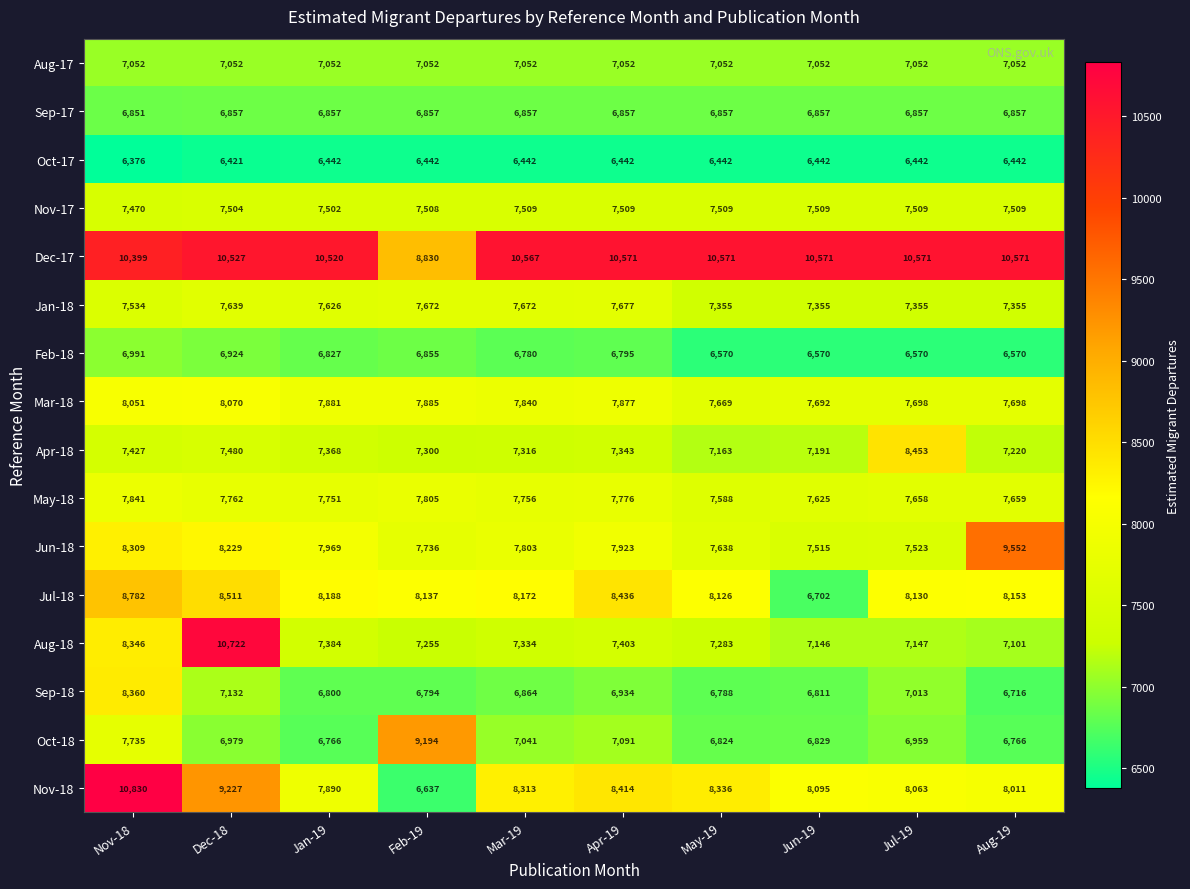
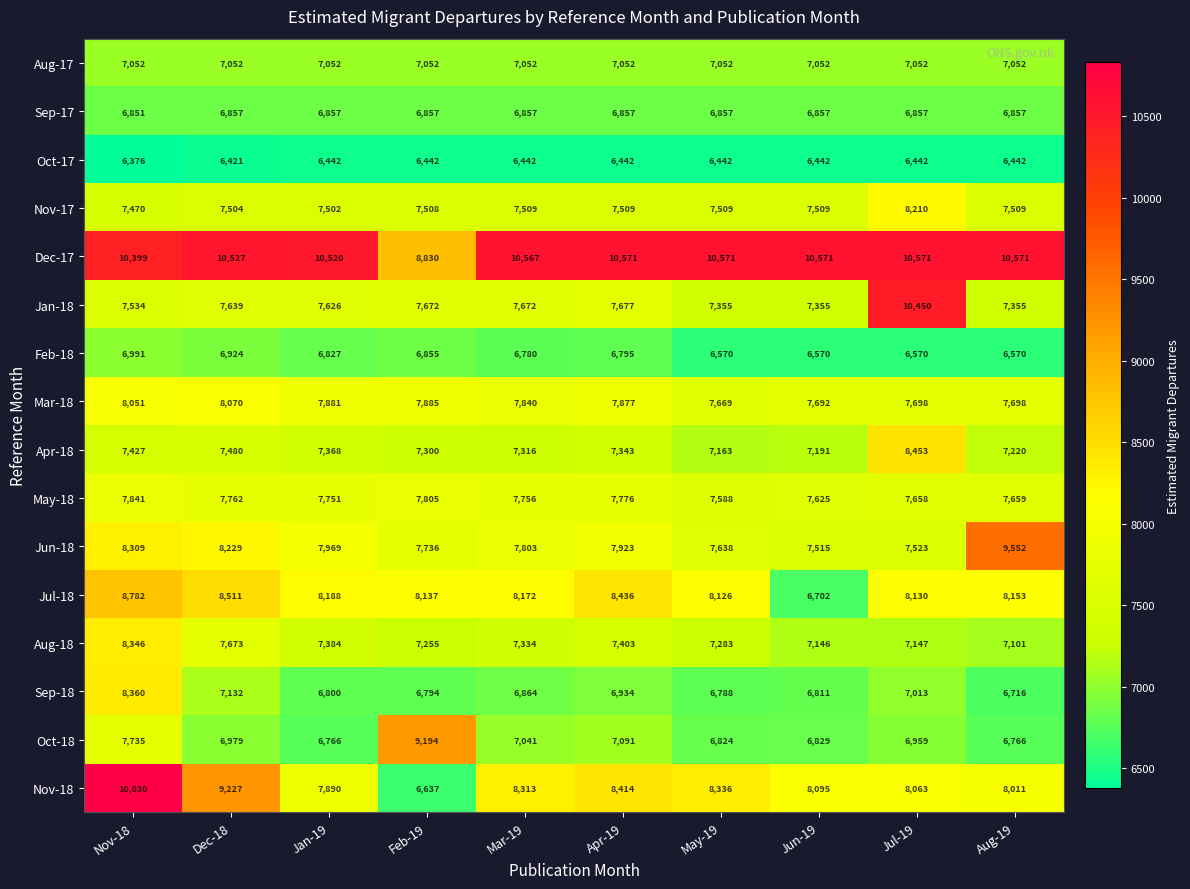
  {
    "Aug-17": {
      "Nov-18": "7,052",
      "Dec-18": "7,052",
      "Jan-19": "7,052",
      "Feb-19": "7,052",
      "Mar-19": "7,052",
      "Apr-19": "7,052",
      "May-19": "7,052",
      "Jun-19": "7,052",
      "Jul-19": "7,052"
    },
    "Sep-17": {
      "Nov-18": "6,851",
      "Dec-18": "6,857",
      "Jan-19": "6,857",
      "Feb-19": "6,857",
      "Mar-19": "6,857",
      "Apr-19": "6,857",
      "May-19": "6,857",
      "Jun-19": "6,857",
      "Jul-19": "6,857",
      "Aug-19": "6,857"
    },
    "Oct-17": {
      "Nov-18": "6,376",
      "Dec-18": "6,421",
      "Jan-19": "6,442",
      "Feb-19": "6,442",
      "Mar-19": "6,442",
      "Apr-19": "6,442",
      "May-19": "6,442",
      "Jun-19": "6,442",
      "Jul-19": "6,442",
      "Aug-19": "6,442"
    },
    "Nov-17": {
      "Nov-18": "7,470",
      "Dec-18": "7,504",
      "Jan-19": "7,502",
      "Feb-19": "7,508",
      "Mar-19": "7,509",
      "Apr-19": "7,509",
      "May-19": "7,509",
      "Jun-19": "7,509",
-     "Jul-19": "7,509",
+     "Jul-19": "8,210",
      "Aug-19": "7,509"
    },
    "Dec-17": {
      "Nov-18": "10,399",
      "Dec-18": "10,527",
      "Jan-19": "10,520",
      "Feb-19": "8,830",
      "Mar-19": "10,567",
      "Apr-19": "10,571",
      "May-19": "10,571",
      "Jun-19": "10,571",
      "Jul-19": "10,571",
      "Aug-19": "10,571"
    },
    "Jan-18": {
      "Nov-18": "7,534",
      "Dec-18": "7,639",
      "Jan-19": "7,626",
      "Feb-19": "7,672",
      "Mar-19": "7,672",
      "Apr-19": "7,677",
      "May-19": "7,355",
      "Jun-19": "7,355",
-     "Jul-19": "7,355",
+     "Jul-19": "10,450",
      "Aug-19": "7,355"
    },
    "Feb-18": {
      "Nov-18": "6,991",
      "Dec-18": "6,924",
      "Jan-19": "6,827",
      "Feb-19": "6,855",
      "Mar-19": "6,780",
      "Apr-19": "6,795",
      "May-19": "6,570",
      "Jun-19": "6,570",
      "Jul-19": "6,570",
      "Aug-19": "6,570"
    },
    "Mar-18": {
      "Nov-18": "8,051",
      "Dec-18": "8,070",
      "Jan-19": "7,881",
      "Feb-19": "7,885",
      "Mar-19": "7,840",
      "Apr-19": "7,877",
      "May-19": "7,669",
      "Jun-19": "7,692",
      "Jul-19": "7,698",
      "Aug-19": "7,698"
    },
    "Apr-18": {
      "Nov-18": "7,427",
      "Dec-18": "7,480",
      "Jan-19": "7,368",
      "Feb-19": "7,300",
      "Mar-19": "7,316",
      "Apr-19": "7,343",
      "May-19": "7,163",
      "Jun-19": "7,191",
      "Jul-19": "8,453",
      "Aug-19": "7,220"
    },
    "May-18": {
      "Nov-18": "7,841",
      "Dec-18": "7,762",
      "Jan-19": "7,751",
      "Feb-19": "7,805",
      "Mar-19": "7,756",
      "Apr-19": "7,776",
      "May-19": "7,588",
      "Jun-19": "7,625",
      "Jul-19": "7,658",
      "Aug-19": "7,659"
    },
    "Jun-18": {
      "Nov-18": "8,309",
      "Dec-18": "8,229",
      "Jan-19": "7,969",
      "Feb-19": "7,736",
      "Mar-19": "7,803",
      "Apr-19": "7,923",
      "May-19": "7,638",
      "Jun-19": "7,515",
      "Jul-19": "7,523",
      "Aug-19": "9,552"
    },
    "Jul-18": {
      "Nov-18": "8,782",
      "Dec-18": "8,511",
      "Jan-19": "8,188",
      "Feb-19": "8,137",
      "Mar-19": "8,172",
      "Apr-19": "8,436",
      "May-19": "8,126",
      "Jun-19": "6,702",
      "Jul-19": "8,130",
      "Aug-19": "8,153"
    },
    "Aug-18": {
      "Nov-18": "8,346",
-     "Dec-18": "10,722",
+     "Dec-18": "7,673",
      "Jan-19": "7,384",
      "Feb-19": "7,255",
      "Mar-19": "7,334",
      "Apr-19": "7,403",
      "May-19": "7,283",
      "Jun-19": "7,146",
      "Jul-19": "7,147",
      "Aug-19": "7,101"
    },
    "Sep-18": {
      "Nov-18": "8,360",
      "Dec-18": "7,132",
      "Jan-19": "6,800",
      "Feb-19": "6,794",
      "Mar-19": "6,864",
      "Apr-19": "6,934",
      "May-19": "6,788",
      "Jun-19": "6,811",
      "Jul-19": "7,013",
      "Aug-19": "6,716"
    },
    "Oct-18": {
      "Nov-18": "7,735",
      "Dec-18": "6,979",
      "Jan-19": "6,766",
      "Feb-19": "9,194",
      "Mar-19": "7,041",
      "Apr-19": "7,091",
      "May-19": "6,824",
      "Jun-19": "6,829",
      "Jul-19": "6,959",
      "Aug-19": "6,766"
    },
    "Nov-18": {
      "Nov-18": "10,830",
      "Dec-18": "9,227",
      "Jan-19": "7,890",
      "Feb-19": "6,637",
      "Mar-19": "8,313",
      "Apr-19": "8,414",
      "May-19": "8,336",
      "Jun-19": "8,095",
      "Jul-19": "8,063",
      "Aug-19": "8,011"
    }
  }
